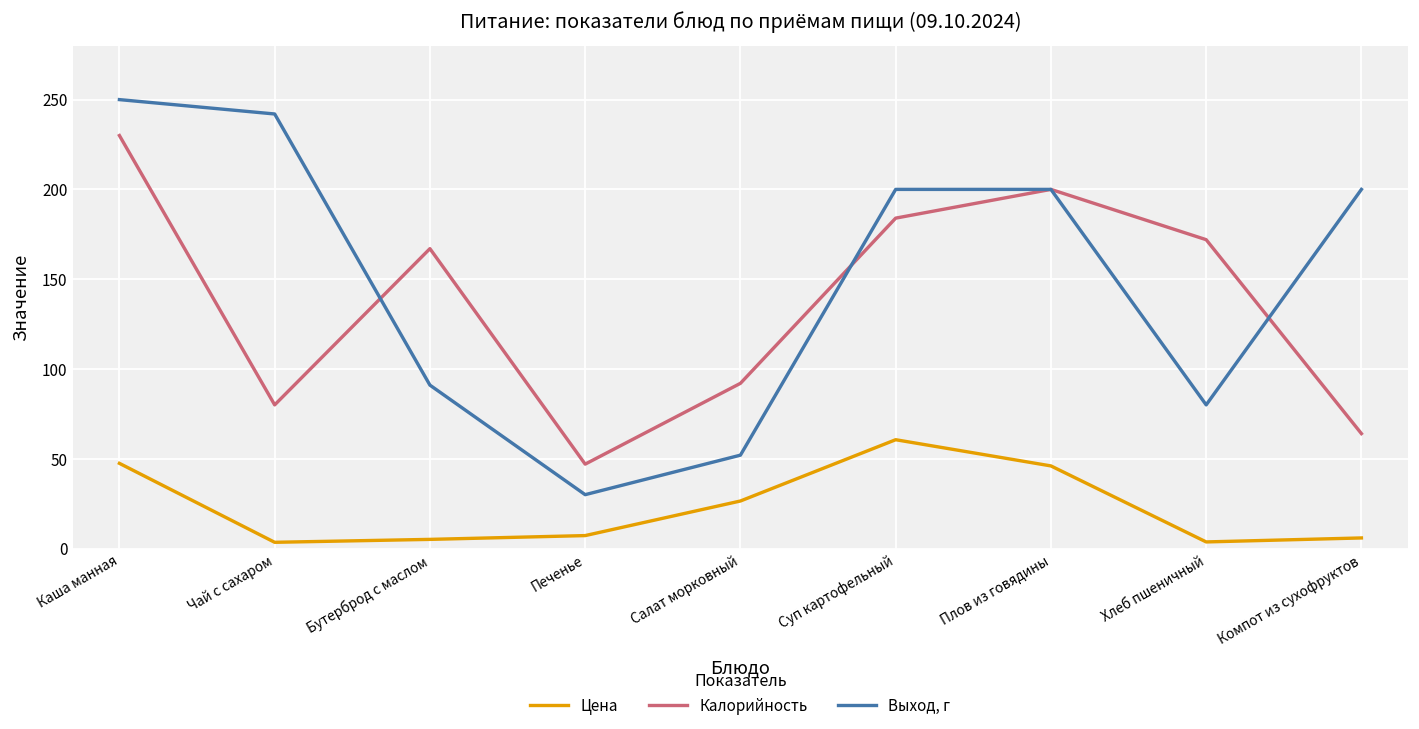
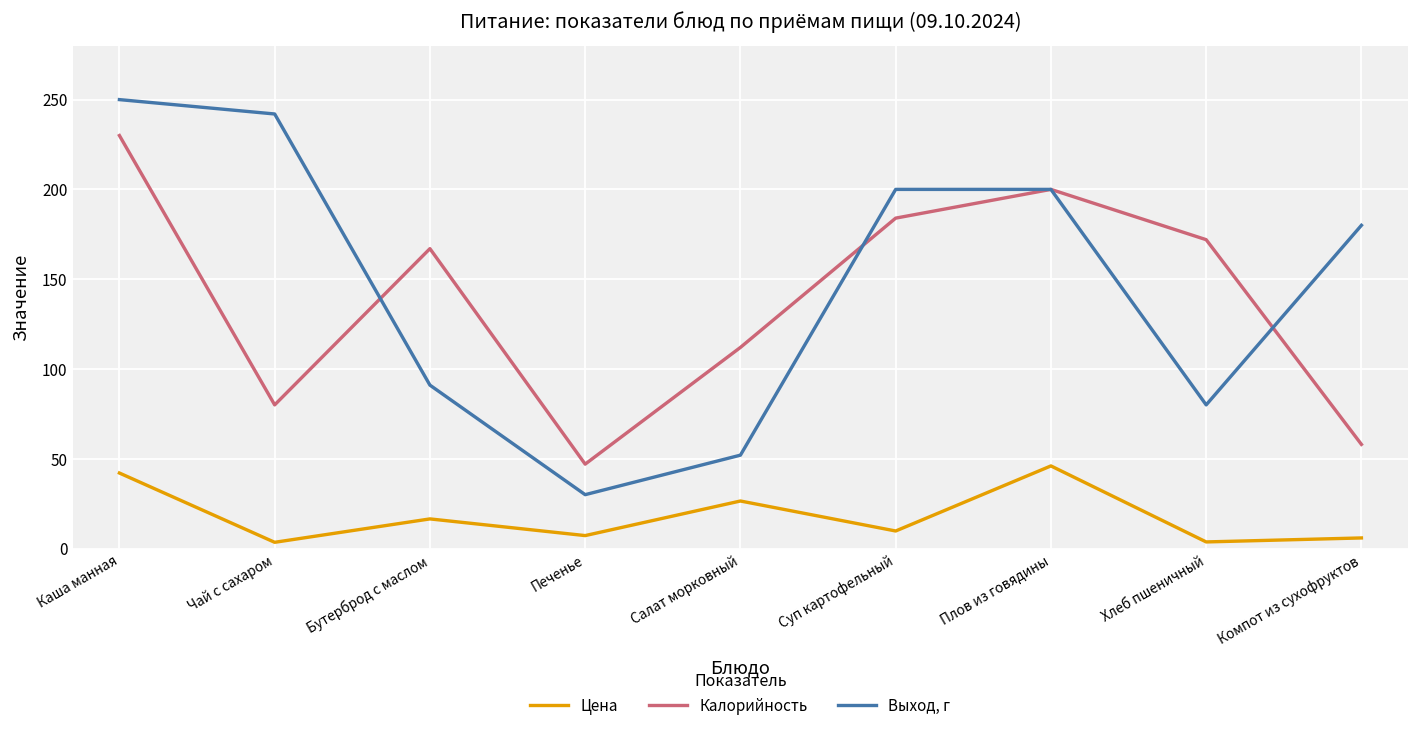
  {
    "Цена": {
-     "Каша манная": 47,
+     "Каша манная": 42,
      "Чай с сахаром": 3,
-     "Бутерброд с маслом": 5,
+     "Бутерброд с маслом": 17,
      "Печенье": 7,
      "Салат морковный": 26,
-     "Суп картофельный": 61,
+     "Суп картофельный": 10,
      "Плов из говядины": 46,
      "Хлеб пшеничный": 4,
      "Компот из сухофруктов": 6
    },
    "Калорийность": {
      "Каша манная": 230,
      "Чай с сахаром": 80,
      "Бутерброд с маслом": 167,
      "Печенье": 47,
-     "Салат морковный": 92,
+     "Салат морковный": 112,
      "Суп картофельный": 184,
      "Хлеб пшеничный": 172,
-     "Компот из сухофруктов": 64
+     "Компот из сухофруктов": 58
    },
    "Выход, г": {
      "Каша манная": 250,
      "Чай с сахаром": 242,
      "Бутерброд с маслом": 91,
      "Печенье": 30,
      "Салат морковный": 52,
      "Суп картофельный": 200,
      "Хлеб пшеничный": 80,
-     "Компот из сухофруктов": 200
+     "Компот из сухофруктов": 180
    }
  }
